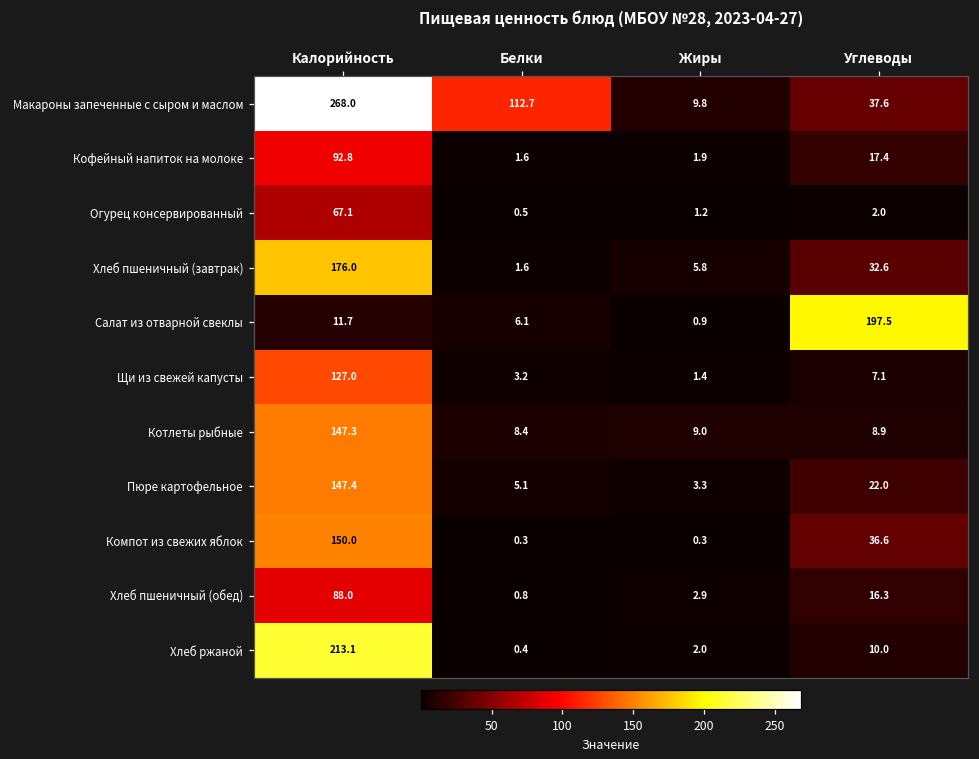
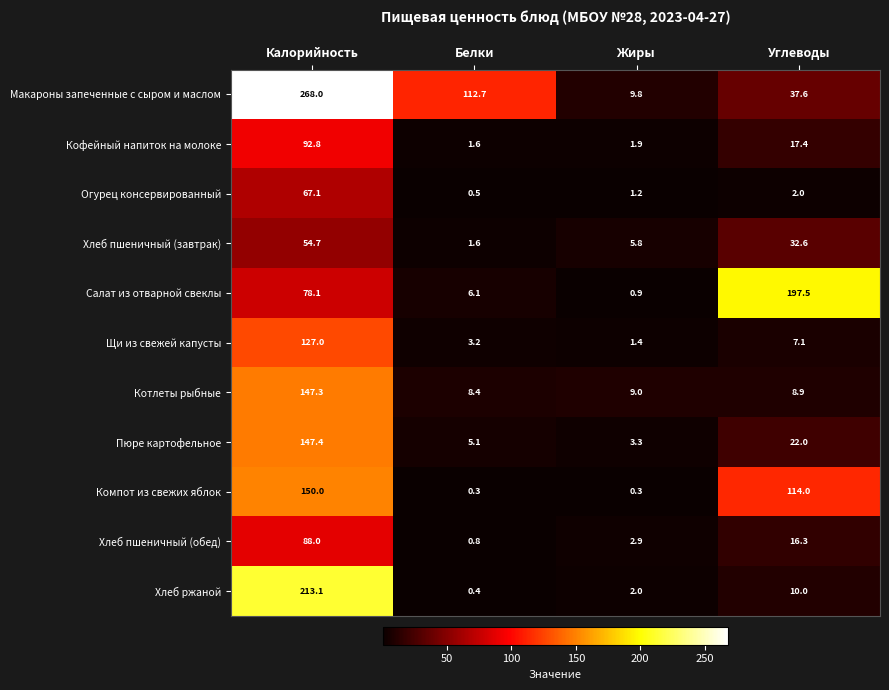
  {
    "Макароны запеченные с сыром и маслом": {
      "Калорийность": 268.0,
      "Белки": 112.7,
      "Жиры": 9.8,
      "Углеводы": 37.6
    },
    "Кофейный напиток на молоке": {
      "Калорийность": 92.8,
      "Белки": 1.6,
      "Жиры": 1.9,
      "Углеводы": 17.4
    },
    "Огурец консервированный": {
      "Калорийность": 67.1,
      "Белки": 0.5,
      "Жиры": 1.2,
      "Углеводы": 2.0
    },
    "Хлеб пшеничный (завтрак)": {
-     "Калорийность": 176.0,
+     "Калорийность": 54.7,
      "Белки": 1.6,
      "Жиры": 5.8,
      "Углеводы": 32.6
    },
    "Салат из отварной свеклы": {
-     "Калорийность": 11.7,
+     "Калорийность": 78.1,
      "Белки": 6.1,
      "Жиры": 0.9,
      "Углеводы": 197.5
    },
    "Щи из свежей капусты": {
      "Калорийность": 127.0,
      "Белки": 3.2,
      "Жиры": 1.4,
      "Углеводы": 7.1
    },
    "Котлеты рыбные": {
      "Калорийность": 147.3,
      "Белки": 8.4,
      "Жиры": 9.0,
      "Углеводы": 8.9
    },
    "Пюре картофельное": {
      "Калорийность": 147.4,
      "Белки": 5.1,
      "Жиры": 3.3,
      "Углеводы": 22.0
    },
    "Компот из свежих яблок": {
      "Калорийность": 150.0,
      "Белки": 0.3,
      "Жиры": 0.3,
-     "Углеводы": 36.6
+     "Углеводы": 114.0
    },
    "Хлеб пшеничный (обед)": {
      "Калорийность": 88.0,
      "Белки": 0.8,
      "Жиры": 2.9,
      "Углеводы": 16.3
    },
    "Хлеб ржаной": {
      "Калорийность": 213.1,
      "Белки": 0.4,
      "Жиры": 2.0,
      "Углеводы": 10.0
    }
  }
